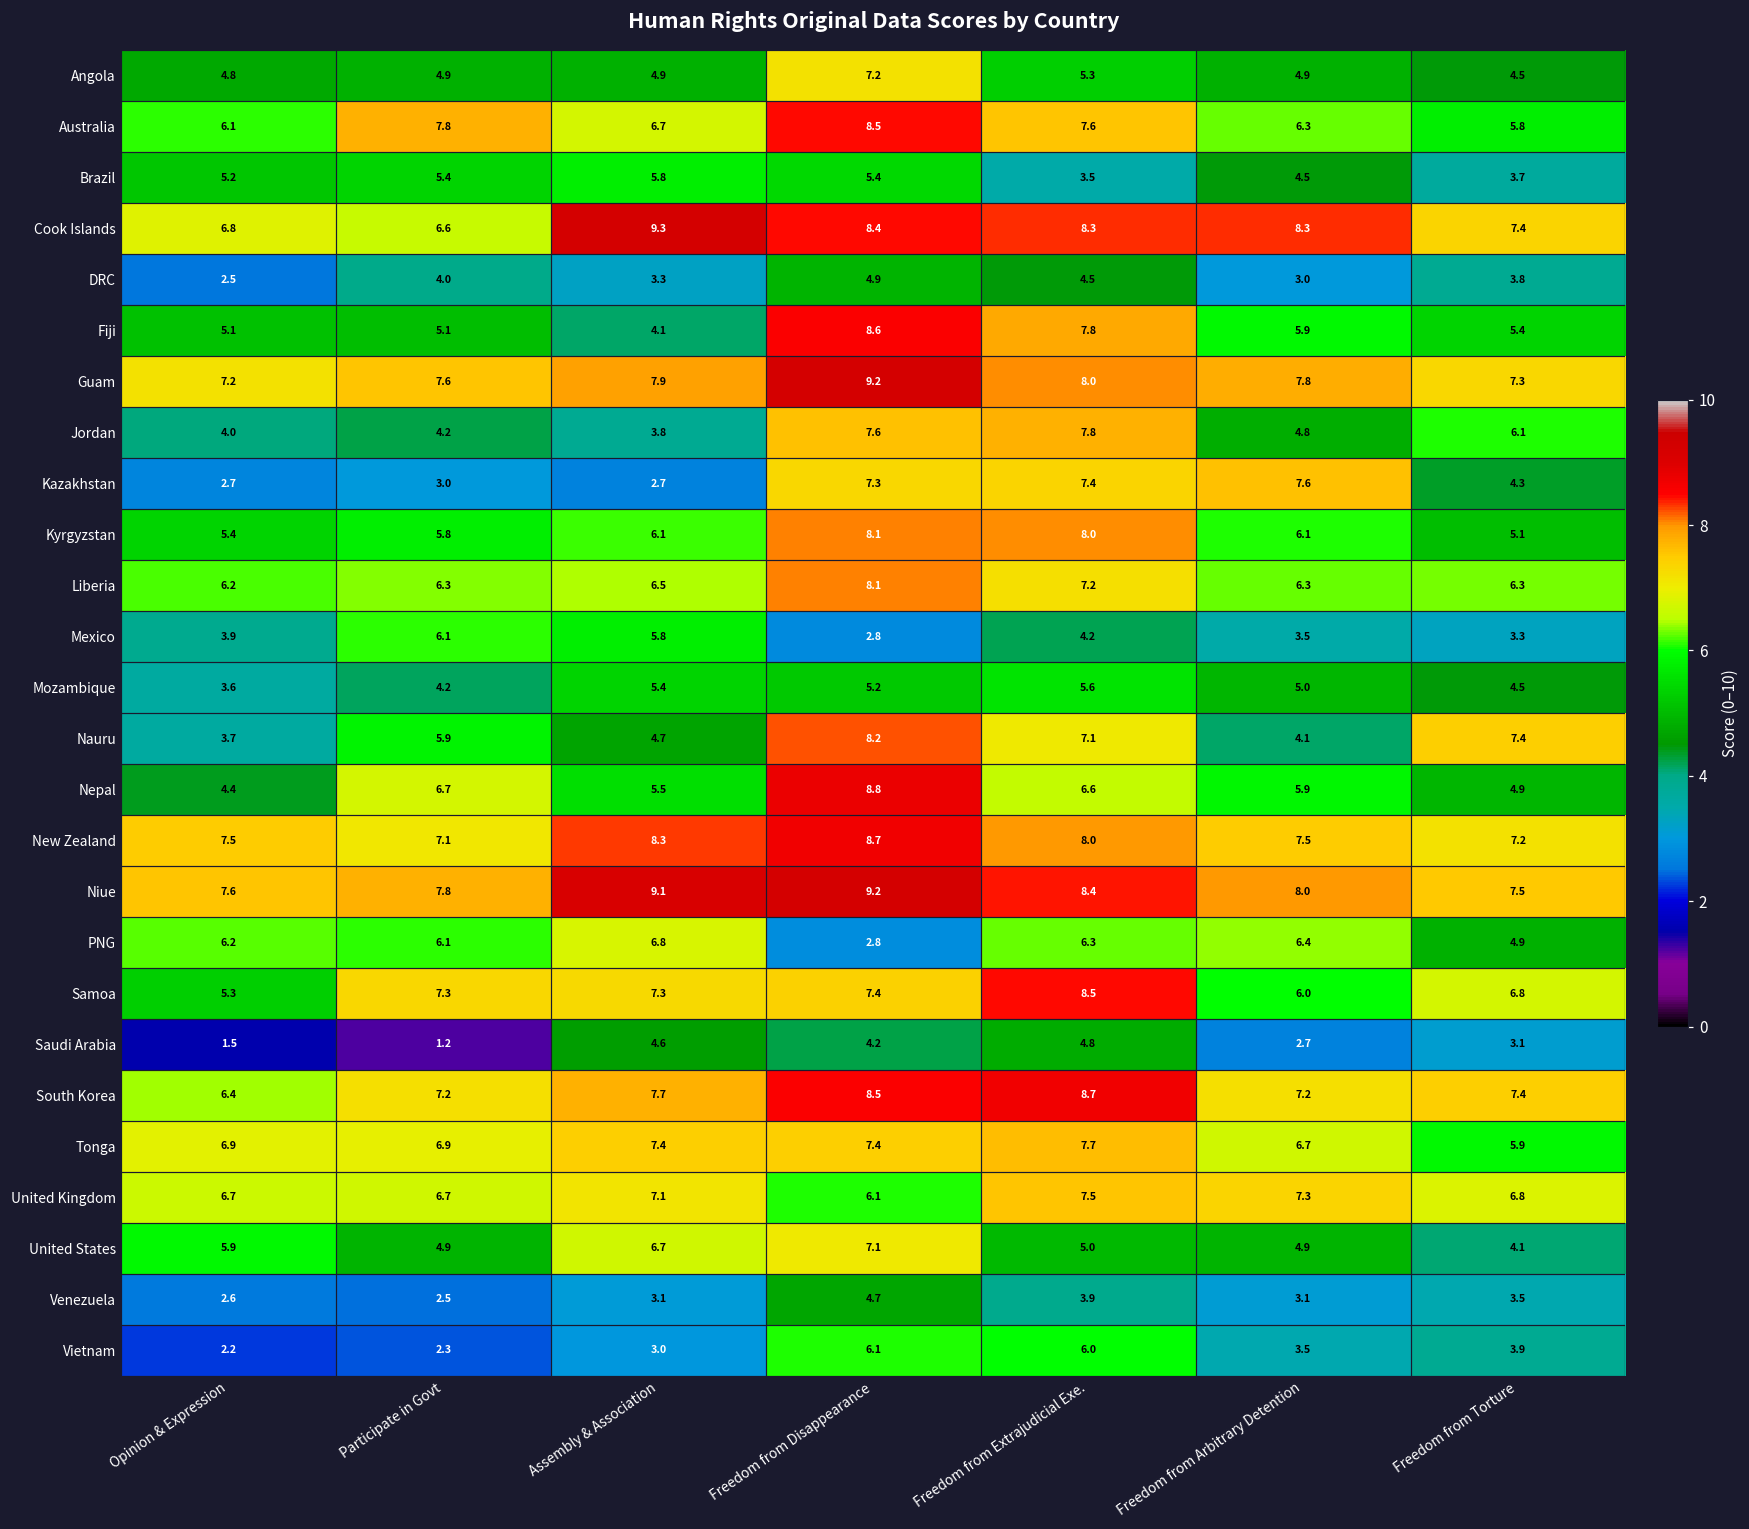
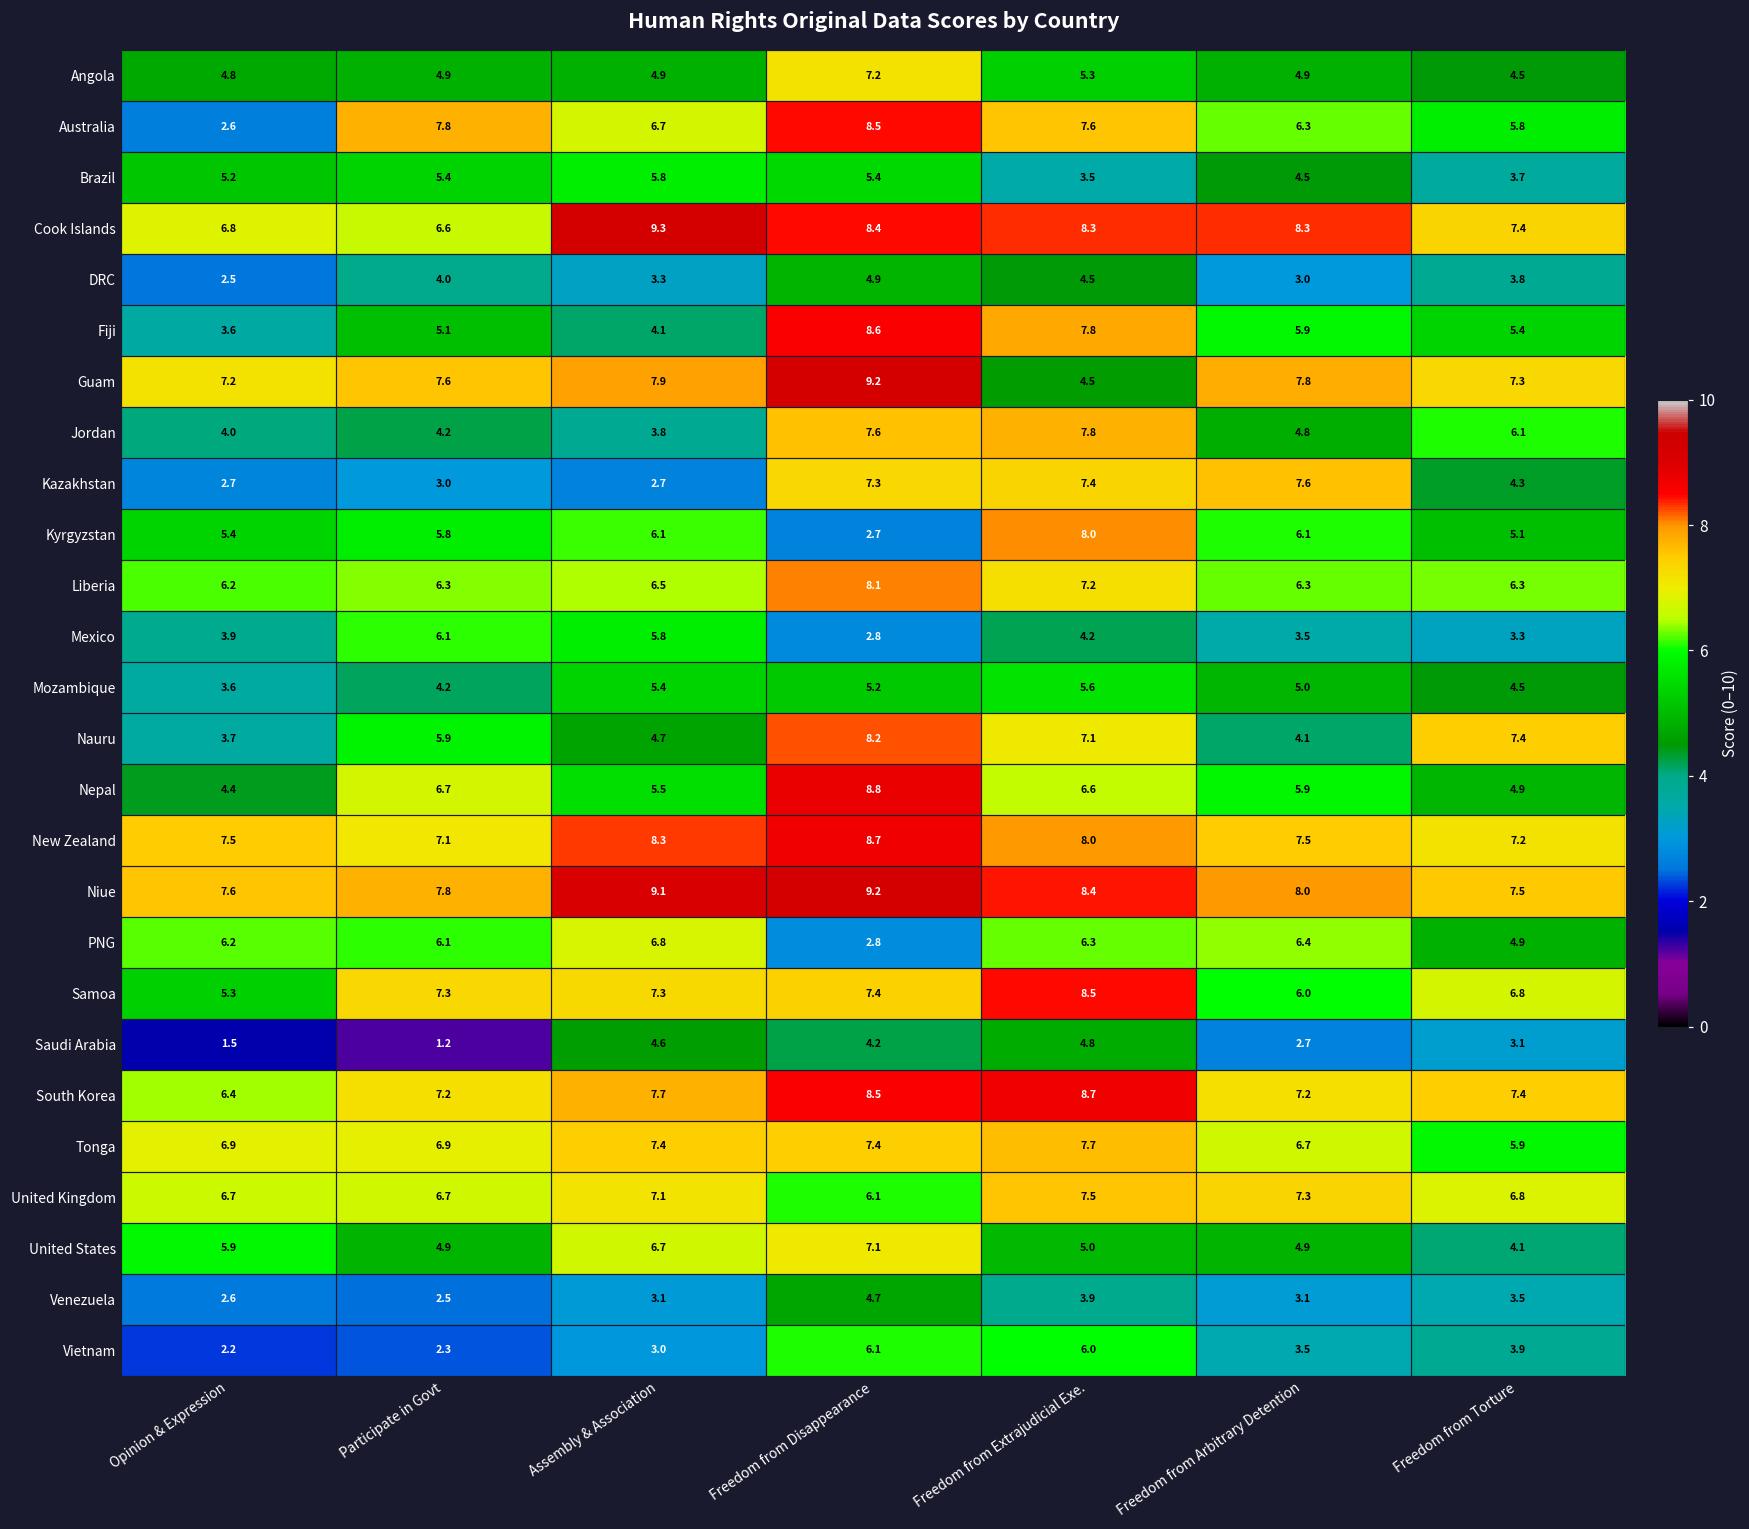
  {
    "Angola": {
      "Opinion & Expression": 4.8,
      "Participate in Govt": 4.9,
      "Assembly & Association": 4.9,
      "Freedom from Disappearance": 7.2,
      "Freedom from Extrajudicial Exe.": 5.3,
      "Freedom from Arbitrary Detention": 4.9,
      "Freedom from Torture": 4.5
    },
    "Australia": {
-     "Opinion & Expression": 6.1,
+     "Opinion & Expression": 2.6,
      "Participate in Govt": 7.8,
      "Assembly & Association": 6.7,
      "Freedom from Disappearance": 8.5,
      "Freedom from Extrajudicial Exe.": 7.6,
      "Freedom from Arbitrary Detention": 6.3,
      "Freedom from Torture": 5.8
    },
    "Brazil": {
      "Opinion & Expression": 5.2,
      "Participate in Govt": 5.4,
      "Assembly & Association": 5.8,
      "Freedom from Disappearance": 5.4,
      "Freedom from Extrajudicial Exe.": 3.5,
      "Freedom from Arbitrary Detention": 4.5,
      "Freedom from Torture": 3.7
    },
    "Cook Islands": {
      "Opinion & Expression": 6.8,
      "Participate in Govt": 6.6,
      "Assembly & Association": 9.3,
      "Freedom from Disappearance": 8.4,
      "Freedom from Extrajudicial Exe.": 8.3,
      "Freedom from Arbitrary Detention": 8.3,
      "Freedom from Torture": 7.4
    },
    "DRC": {
      "Opinion & Expression": 2.5,
      "Participate in Govt": 4.0,
      "Assembly & Association": 3.3,
      "Freedom from Disappearance": 4.9,
      "Freedom from Extrajudicial Exe.": 4.5,
      "Freedom from Arbitrary Detention": 3.0,
      "Freedom from Torture": 3.8
    },
    "Fiji": {
-     "Opinion & Expression": 5.1,
+     "Opinion & Expression": 3.6,
      "Participate in Govt": 5.1,
      "Assembly & Association": 4.1,
      "Freedom from Disappearance": 8.6,
      "Freedom from Extrajudicial Exe.": 7.8,
      "Freedom from Arbitrary Detention": 5.9,
      "Freedom from Torture": 5.4
    },
    "Guam": {
      "Opinion & Expression": 7.2,
      "Participate in Govt": 7.6,
      "Assembly & Association": 7.9,
      "Freedom from Disappearance": 9.2,
-     "Freedom from Extrajudicial Exe.": 8.0,
+     "Freedom from Extrajudicial Exe.": 4.5,
      "Freedom from Arbitrary Detention": 7.8,
      "Freedom from Torture": 7.3
    },
    "Jordan": {
      "Opinion & Expression": 4.0,
      "Participate in Govt": 4.2,
      "Assembly & Association": 3.8,
      "Freedom from Disappearance": 7.6,
      "Freedom from Extrajudicial Exe.": 7.8,
      "Freedom from Arbitrary Detention": 4.8,
      "Freedom from Torture": 6.1
    },
    "Kazakhstan": {
      "Opinion & Expression": 2.7,
      "Participate in Govt": 3.0,
      "Assembly & Association": 2.7,
      "Freedom from Disappearance": 7.3,
      "Freedom from Extrajudicial Exe.": 7.4,
      "Freedom from Arbitrary Detention": 7.6,
      "Freedom from Torture": 4.3
    },
    "Kyrgyzstan": {
      "Opinion & Expression": 5.4,
      "Participate in Govt": 5.8,
      "Assembly & Association": 6.1,
-     "Freedom from Disappearance": 8.1,
+     "Freedom from Disappearance": 2.7,
      "Freedom from Extrajudicial Exe.": 8.0,
      "Freedom from Arbitrary Detention": 6.1,
      "Freedom from Torture": 5.1
    },
    "Liberia": {
      "Opinion & Expression": 6.2,
      "Participate in Govt": 6.3,
      "Assembly & Association": 6.5,
      "Freedom from Disappearance": 8.1,
      "Freedom from Extrajudicial Exe.": 7.2,
      "Freedom from Arbitrary Detention": 6.3,
      "Freedom from Torture": 6.3
    },
    "Mexico": {
      "Opinion & Expression": 3.9,
      "Participate in Govt": 6.1,
      "Assembly & Association": 5.8,
      "Freedom from Disappearance": 2.8,
      "Freedom from Extrajudicial Exe.": 4.2,
      "Freedom from Arbitrary Detention": 3.5,
      "Freedom from Torture": 3.3
    },
    "Mozambique": {
      "Opinion & Expression": 3.6,
      "Participate in Govt": 4.2,
      "Assembly & Association": 5.4,
      "Freedom from Disappearance": 5.2,
      "Freedom from Extrajudicial Exe.": 5.6,
      "Freedom from Arbitrary Detention": 5.0,
      "Freedom from Torture": 4.5
    },
    "Nauru": {
      "Opinion & Expression": 3.7,
      "Participate in Govt": 5.9,
      "Assembly & Association": 4.7,
      "Freedom from Disappearance": 8.2,
      "Freedom from Extrajudicial Exe.": 7.1,
      "Freedom from Arbitrary Detention": 4.1,
      "Freedom from Torture": 7.4
    },
    "Nepal": {
      "Opinion & Expression": 4.4,
      "Participate in Govt": 6.7,
      "Assembly & Association": 5.5,
      "Freedom from Disappearance": 8.8,
      "Freedom from Extrajudicial Exe.": 6.6,
      "Freedom from Arbitrary Detention": 5.9,
      "Freedom from Torture": 4.9
    },
    "New Zealand": {
      "Opinion & Expression": 7.5,
      "Participate in Govt": 7.1,
      "Assembly & Association": 8.3,
      "Freedom from Disappearance": 8.7,
      "Freedom from Extrajudicial Exe.": 8.0,
      "Freedom from Arbitrary Detention": 7.5,
      "Freedom from Torture": 7.2
    },
    "Niue": {
      "Opinion & Expression": 7.6,
      "Participate in Govt": 7.8,
      "Assembly & Association": 9.1,
      "Freedom from Disappearance": 9.2,
      "Freedom from Extrajudicial Exe.": 8.4,
      "Freedom from Arbitrary Detention": 8.0,
      "Freedom from Torture": 7.5
    },
    "PNG": {
      "Opinion & Expression": 6.2,
      "Participate in Govt": 6.1,
      "Assembly & Association": 6.8,
      "Freedom from Disappearance": 2.8,
      "Freedom from Extrajudicial Exe.": 6.3,
      "Freedom from Arbitrary Detention": 6.4,
      "Freedom from Torture": 4.9
    },
    "Samoa": {
      "Opinion & Expression": 5.3,
      "Participate in Govt": 7.3,
      "Assembly & Association": 7.3,
      "Freedom from Disappearance": 7.4,
      "Freedom from Extrajudicial Exe.": 8.5,
      "Freedom from Arbitrary Detention": 6.0,
      "Freedom from Torture": 6.8
    },
    "Saudi Arabia": {
      "Opinion & Expression": 1.5,
      "Participate in Govt": 1.2,
      "Assembly & Association": 4.6,
      "Freedom from Disappearance": 4.2,
      "Freedom from Extrajudicial Exe.": 4.8,
      "Freedom from Arbitrary Detention": 2.7,
      "Freedom from Torture": 3.1
    },
    "South Korea": {
      "Opinion & Expression": 6.4,
      "Participate in Govt": 7.2,
      "Assembly & Association": 7.7,
      "Freedom from Disappearance": 8.5,
      "Freedom from Extrajudicial Exe.": 8.7,
      "Freedom from Arbitrary Detention": 7.2,
      "Freedom from Torture": 7.4
    },
    "Tonga": {
      "Opinion & Expression": 6.9,
      "Participate in Govt": 6.9,
      "Assembly & Association": 7.4,
      "Freedom from Disappearance": 7.4,
      "Freedom from Extrajudicial Exe.": 7.7,
      "Freedom from Arbitrary Detention": 6.7,
      "Freedom from Torture": 5.9
    },
    "United Kingdom": {
      "Opinion & Expression": 6.7,
      "Participate in Govt": 6.7,
      "Assembly & Association": 7.1,
      "Freedom from Disappearance": 6.1,
      "Freedom from Extrajudicial Exe.": 7.5,
      "Freedom from Arbitrary Detention": 7.3,
      "Freedom from Torture": 6.8
    },
    "United States": {
      "Opinion & Expression": 5.9,
      "Participate in Govt": 4.9,
      "Assembly & Association": 6.7,
      "Freedom from Disappearance": 7.1,
      "Freedom from Extrajudicial Exe.": 5.0,
      "Freedom from Arbitrary Detention": 4.9,
      "Freedom from Torture": 4.1
    },
    "Venezuela": {
      "Opinion & Expression": 2.6,
      "Participate in Govt": 2.5,
      "Assembly & Association": 3.1,
      "Freedom from Disappearance": 4.7,
      "Freedom from Extrajudicial Exe.": 3.9,
      "Freedom from Arbitrary Detention": 3.1,
      "Freedom from Torture": 3.5
    },
    "Vietnam": {
      "Opinion & Expression": 2.2,
      "Participate in Govt": 2.3,
      "Assembly & Association": 3.0,
      "Freedom from Disappearance": 6.1,
      "Freedom from Extrajudicial Exe.": 6.0,
      "Freedom from Arbitrary Detention": 3.5,
      "Freedom from Torture": 3.9
    }
  }
